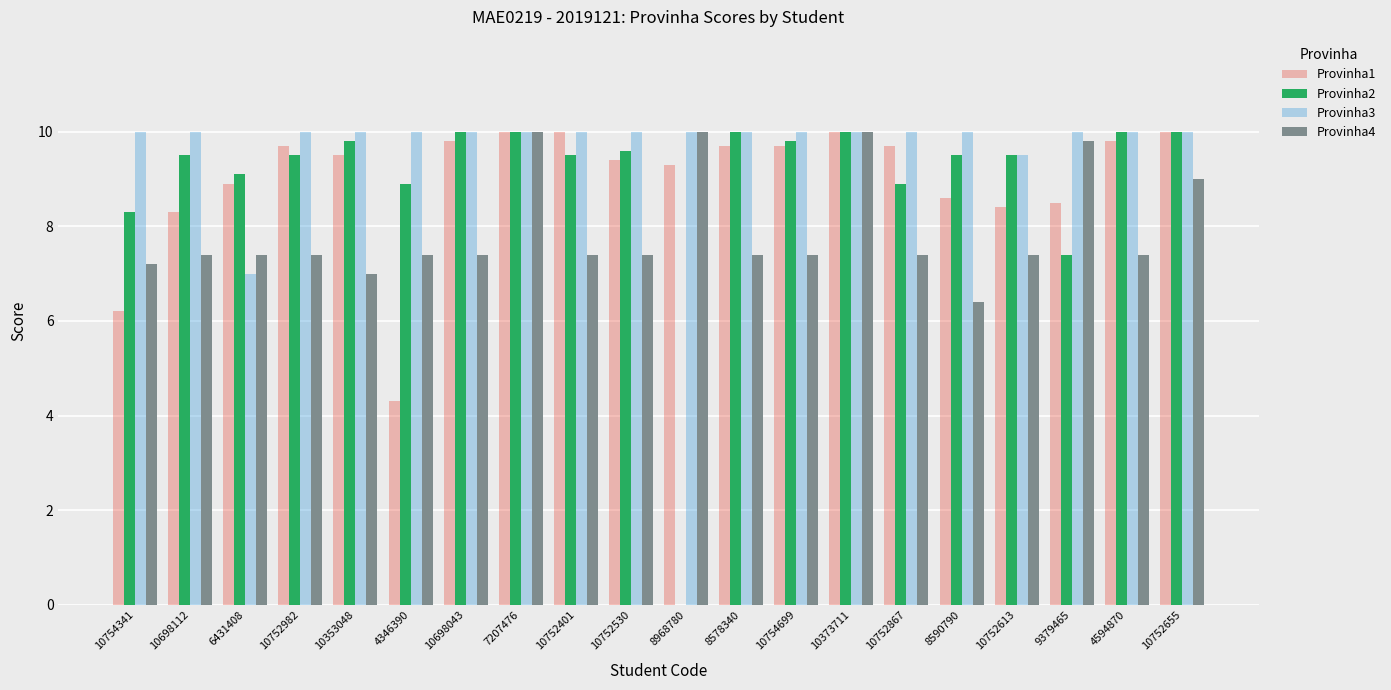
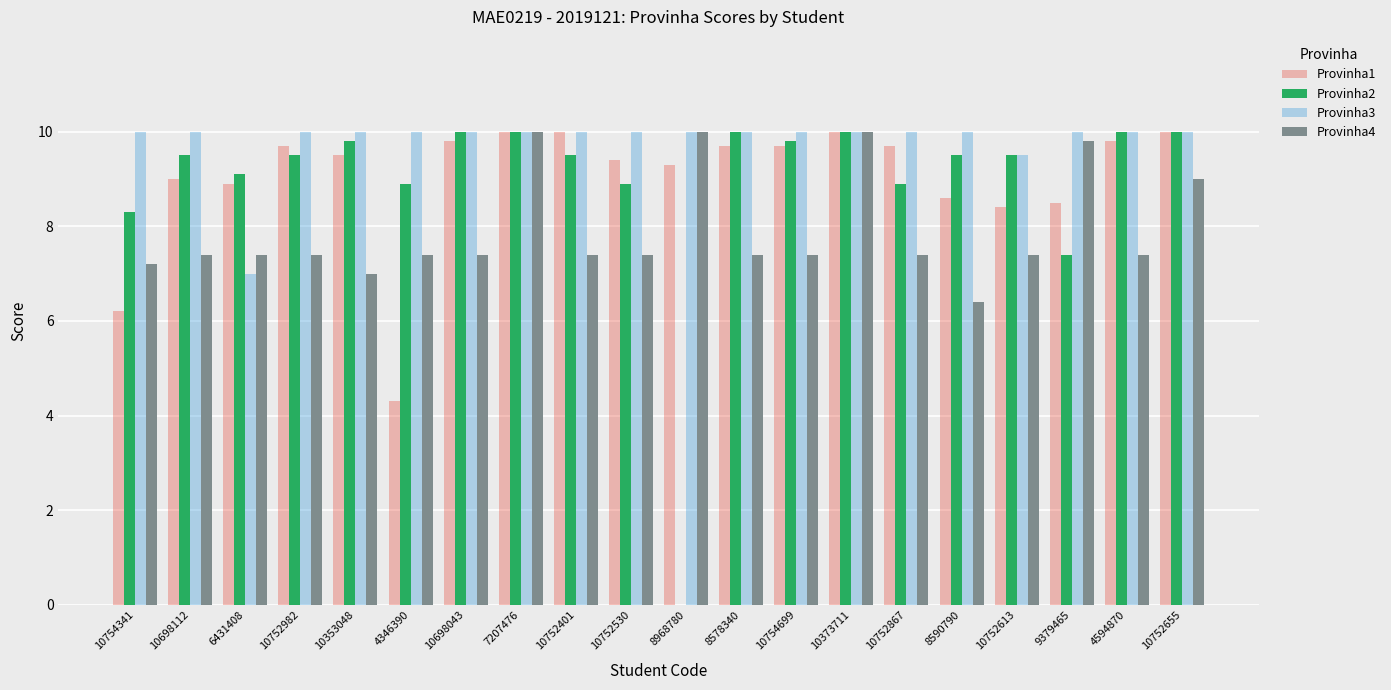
  {
    "Provinha1": {
      "10754341": 6.2,
-     "10698112": 8.3,
+     "10698112": 9.0,
      "6431408": 8.9,
      "10752982": 9.7,
      "10353048": 9.5,
      "4346390": 4.3,
      "10698043": 9.8,
      "7207476": 10.0,
      "10752401": 10.0,
      "10752530": 9.4,
      "8968780": 9.3,
      "8578340": 9.7,
      "10754699": 9.7,
      "10373711": 10.0,
      "10752867": 9.7,
      "8590790": 8.6,
      "10752613": 8.4,
      "9379465": 8.5,
      "4594870": 9.8,
      "10752655": 10.0
    },
    "Provinha2": {
      "10754341": 8.3,
      "10698112": 9.5,
      "6431408": 9.1,
      "10752982": 9.5,
      "10353048": 9.8,
      "4346390": 8.9,
      "10698043": 10.0,
      "7207476": 10.0,
      "10752401": 9.5,
-     "10752530": 9.6,
+     "10752530": 8.9,
      "8968780": 0.0,
      "8578340": 10.0,
      "10754699": 9.8,
      "10373711": 10.0,
      "10752867": 8.9,
      "8590790": 9.5,
      "10752613": 9.5,
      "9379465": 7.4,
      "4594870": 10.0,
      "10752655": 10.0
    },
    "Provinha3": {
      "10754341": 10.0,
      "10698112": 10.0,
      "6431408": 7.0,
      "10752982": 10.0,
      "10353048": 10.0,
      "4346390": 10.0,
      "10698043": 10.0,
      "7207476": 10.0,
      "10752401": 10.0,
      "10752530": 10.0,
      "8968780": 10.0,
      "8578340": 10.0,
      "10754699": 10.0,
      "10373711": 10.0,
      "10752867": 10.0,
      "8590790": 10.0,
      "10752613": 9.5,
      "9379465": 10.0,
      "4594870": 10.0,
      "10752655": 10.0
    },
    "Provinha4": {
      "10754341": 7.2,
      "10698112": 7.4,
      "6431408": 7.4,
      "10752982": 7.4,
      "10353048": 7.0,
      "4346390": 7.4,
      "10698043": 7.4,
      "7207476": 10.0,
      "10752401": 7.4,
      "10752530": 7.4,
      "8968780": 10.0,
      "8578340": 7.4,
      "10754699": 7.4,
      "10373711": 10.0,
      "10752867": 7.4,
      "8590790": 6.4,
      "10752613": 7.4,
      "9379465": 9.8,
      "4594870": 7.4,
      "10752655": 9.0
    }
  }
